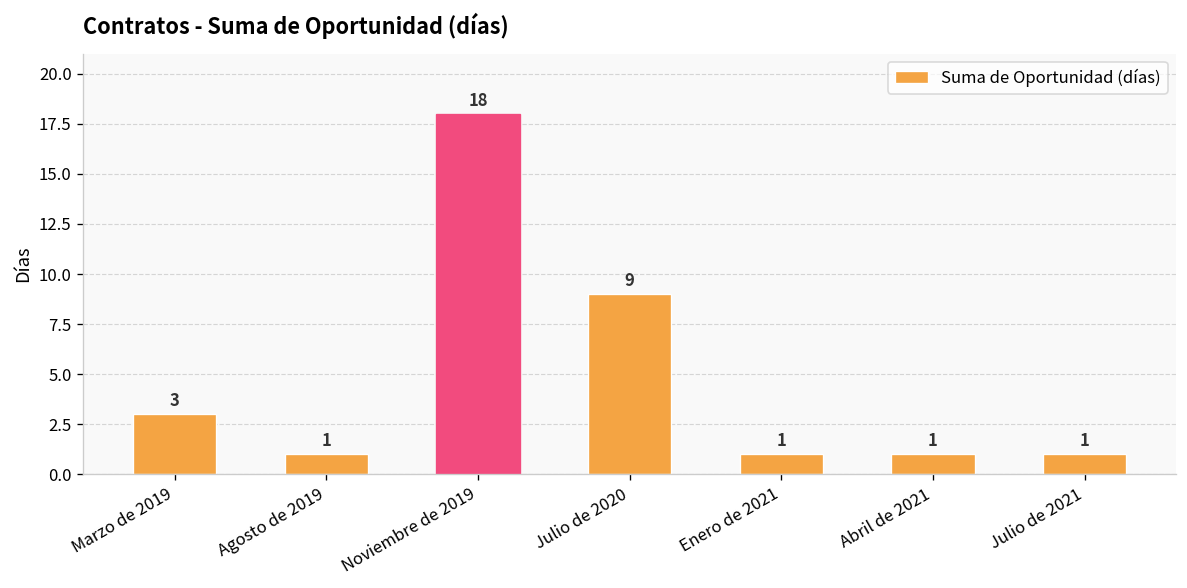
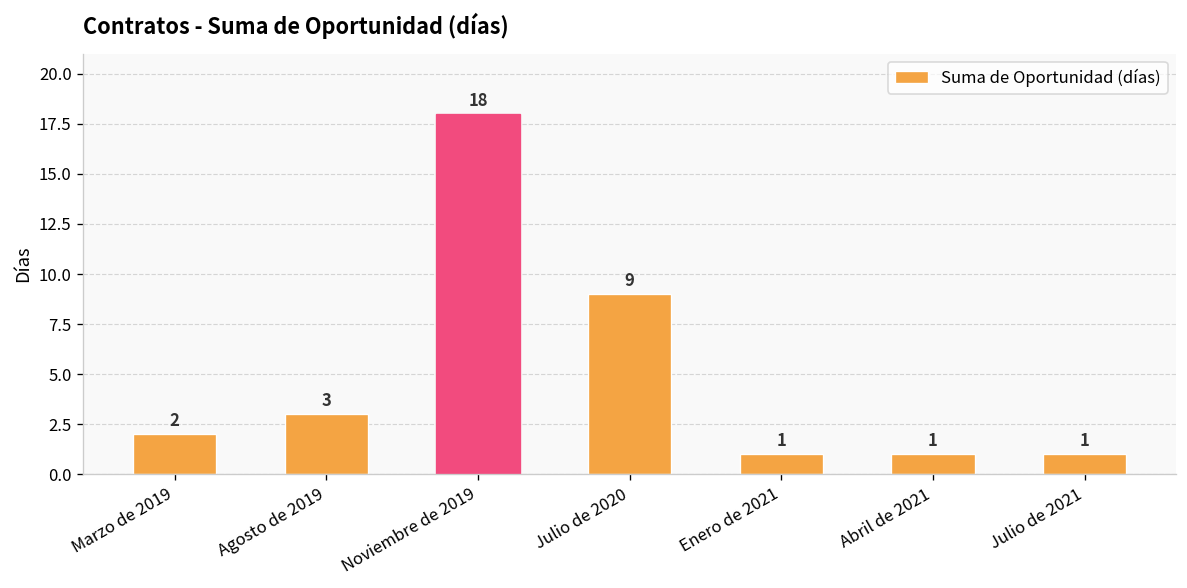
  {
-   "Marzo de 2019": 3,
-   "Agosto de 2019": 1,
+   "Marzo de 2019": 2,
+   "Agosto de 2019": 3,
    "Noviembre de 2019": 18,
    "Julio de 2020": 9,
    "Enero de 2021": 1,
    "Abril de 2021": 1,
    "Julio de 2021": 1
  }
